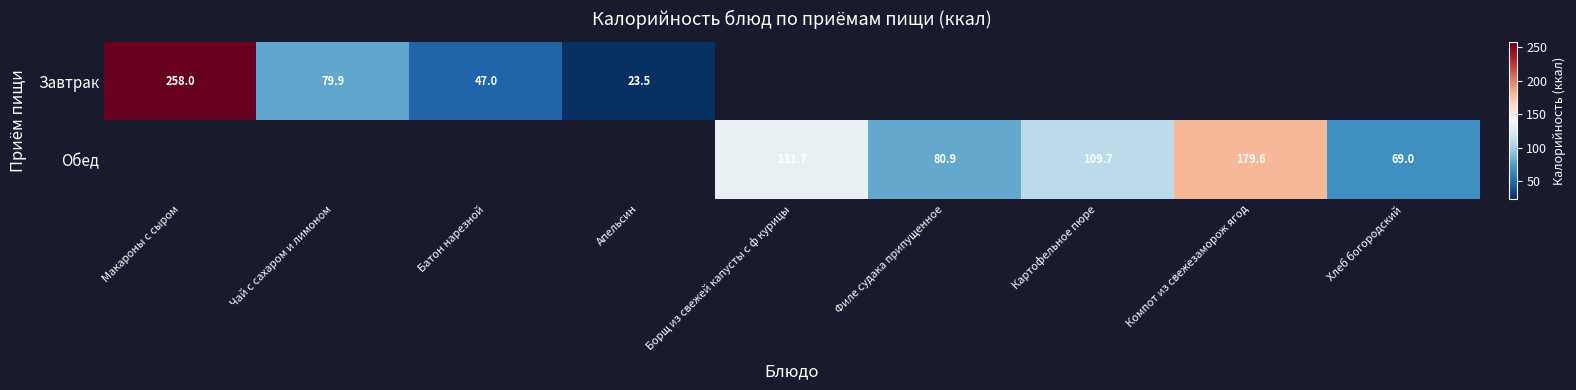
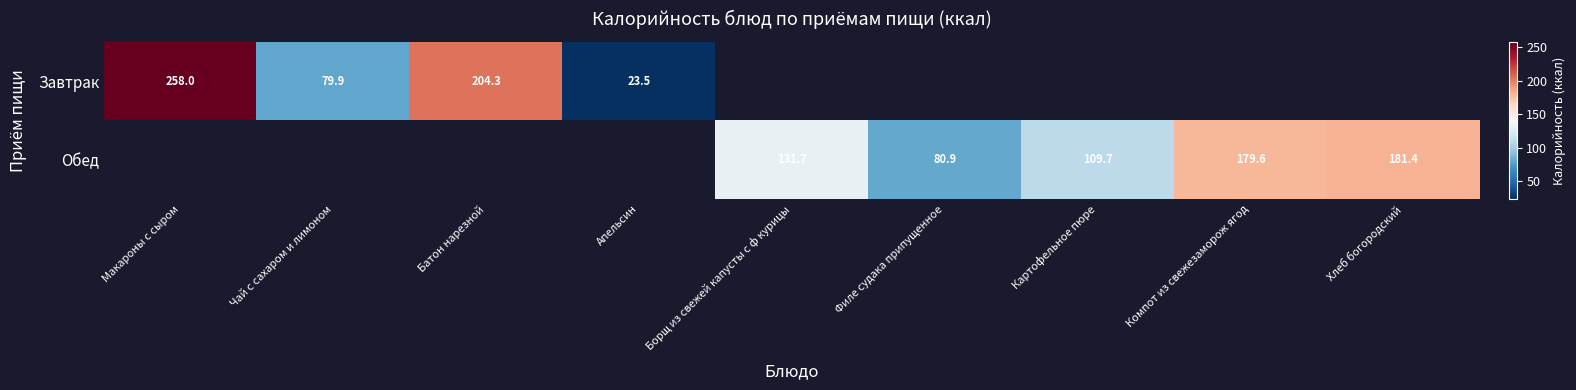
  {
    "Завтрак": {
      "Макароны с сыром": 258.0,
      "Чай с сахаром и лимоном": 79.9,
-     "Батон нарезной": 47.0,
+     "Батон нарезной": 204.3,
      "Апельсин": 23.5
    },
    "Обед": {
      "Филе судака припущенное": 80.9,
      "Картофельное пюре": 109.7,
      "Компот из свежезаморож ягод": 179.6,
-     "Хлеб богородский": 69.0
+     "Хлеб богородский": 181.4
    }
  }
